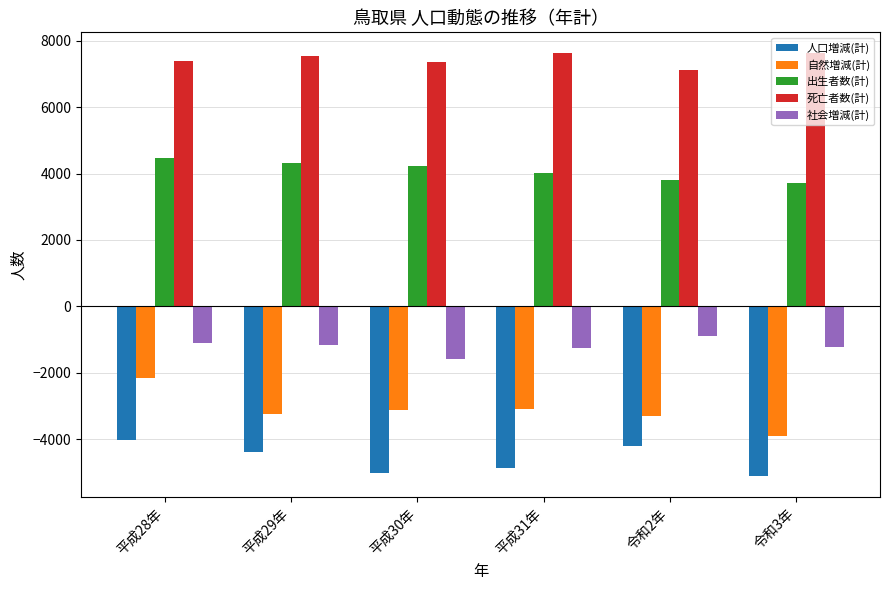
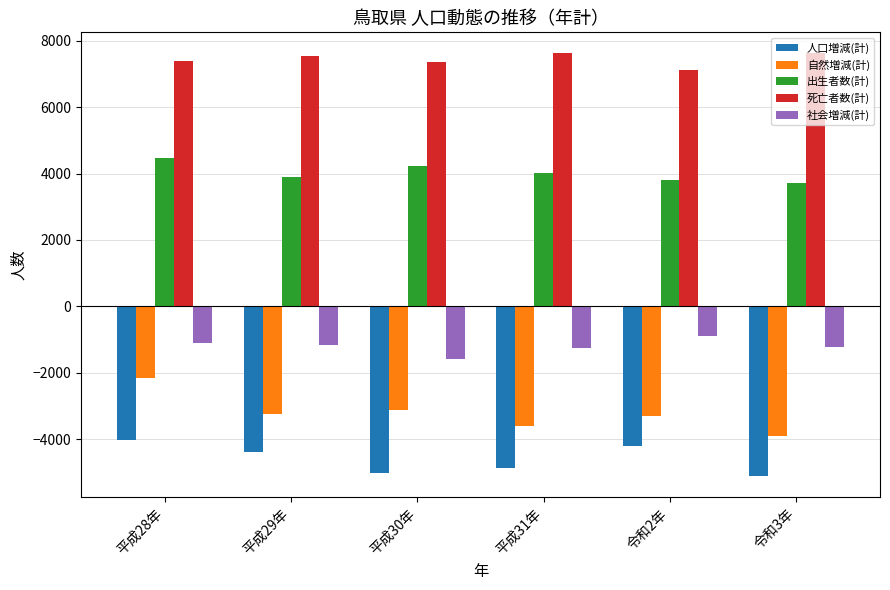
  {
    "人口増減(計)": {
      "平成28年": -4000,
      "平成29年": -4400,
      "平成30年": -5000,
      "平成31年": -4800,
      "令和2年": -4200,
      "令和3年": -5100
    },
    "自然増減(計)": {
      "平成28年": -2200,
      "平成29年": -3200,
      "平成30年": -3100,
-     "平成31年": -3100,
+     "平成31年": -3600,
      "令和2年": -3300,
      "令和3年": -3900
    },
    "出生者数(計)": {
      "平成28年": 4500,
-     "平成29年": 4300,
+     "平成29年": 3900,
      "平成30年": 4200,
      "平成31年": 4000,
      "令和2年": 3800,
      "令和3年": 3700
    },
    "死亡者数(計)": {
      "平成28年": 7400,
      "平成29年": 7600,
      "平成30年": 7300,
      "平成31年": 7600,
      "令和2年": 7100
    },
    "社会増減(計)": {
      "平成28年": -1100,
      "平成29年": -1200,
      "平成30年": -1600,
      "平成31年": -1200,
      "令和2年": -900,
      "令和3年": -1200
    }
  }
